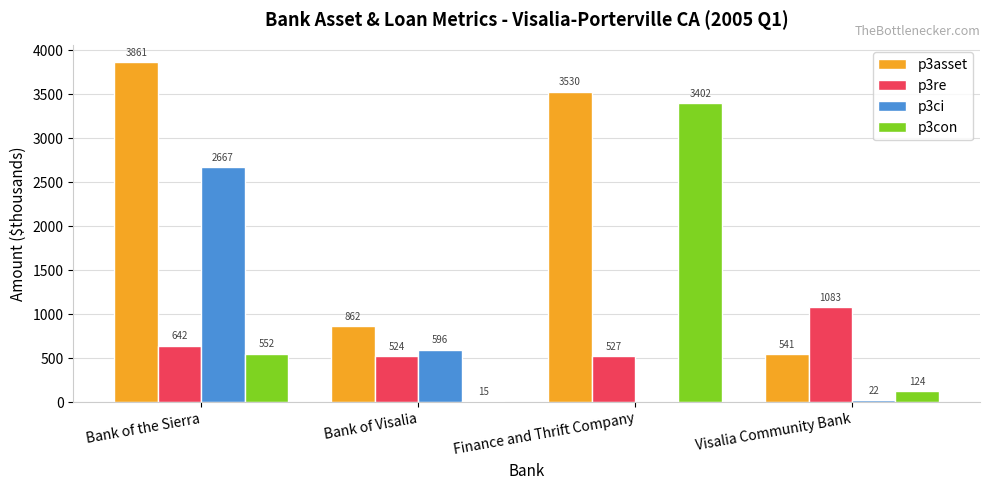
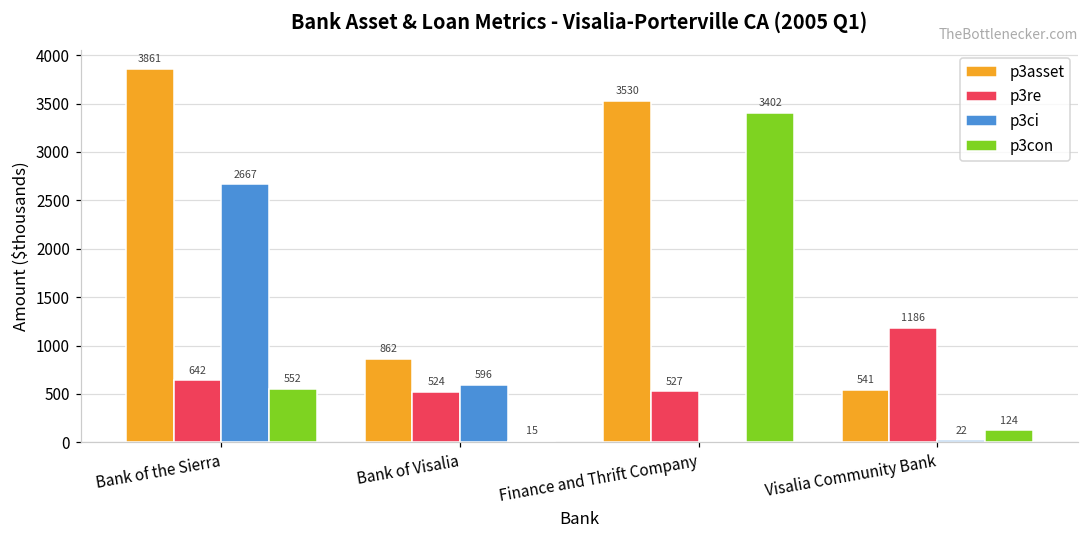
  {
    "p3asset": {
      "Bank of the Sierra": 3861,
      "Bank of Visalia": 862,
      "Finance and Thrift Company": 3530,
      "Visalia Community Bank": 541
    },
    "p3re": {
      "Bank of the Sierra": 642,
      "Bank of Visalia": 524,
      "Finance and Thrift Company": 527,
-     "Visalia Community Bank": 1083
+     "Visalia Community Bank": 1186
    },
    "p3ci": {
      "Bank of the Sierra": 2667,
      "Bank of Visalia": 596,
      "Visalia Community Bank": 22
    },
    "p3con": {
      "Bank of the Sierra": 552,
      "Bank of Visalia": 15,
      "Finance and Thrift Company": 3402,
      "Visalia Community Bank": 124
    }
  }
